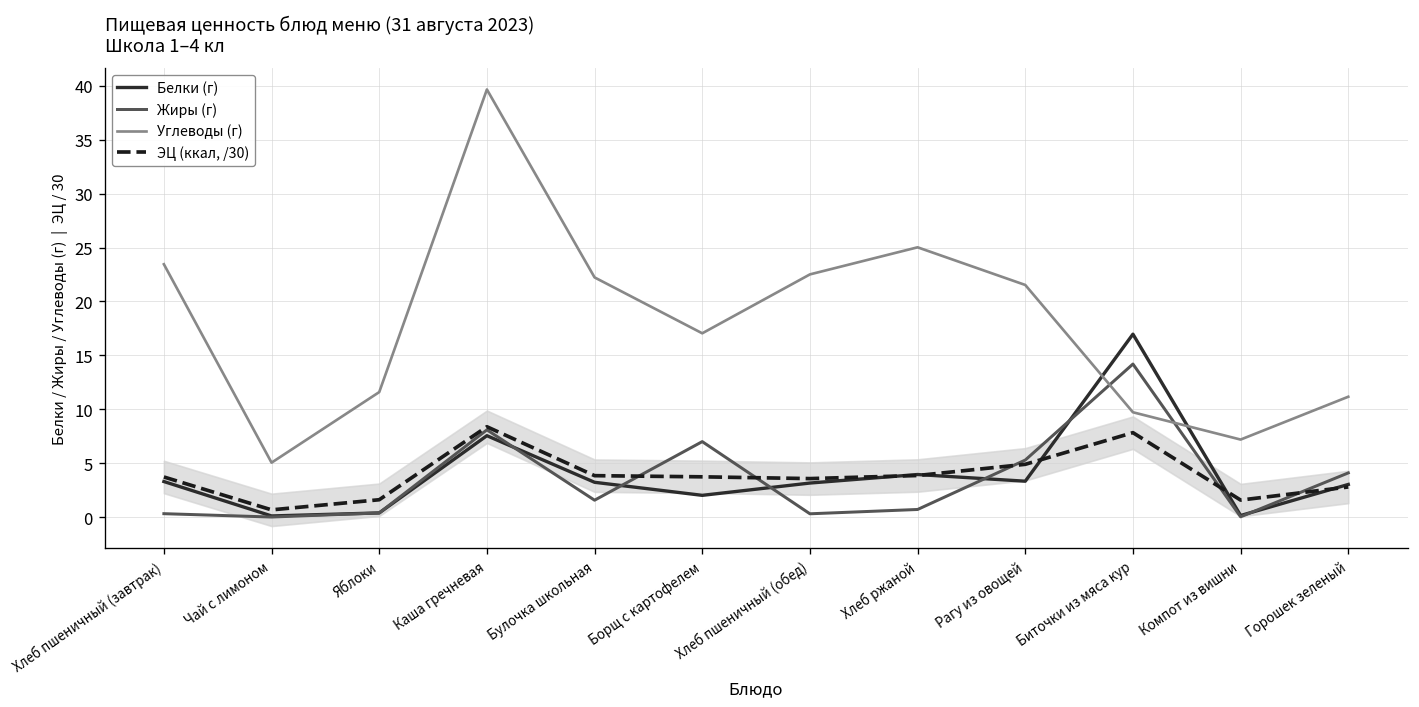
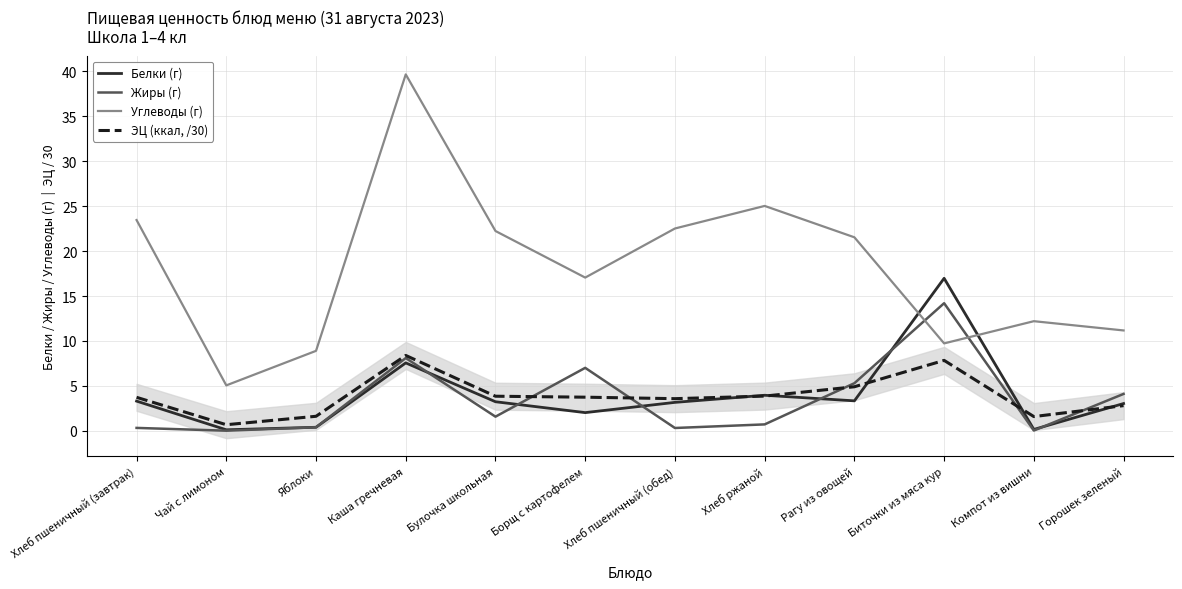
  {
    "Жиры (г)": {
      "Хлеб пшеничный (завтрак)": 0,
      "Булочка школьная": 2,
      "Борщ с картофелем": 7,
      "Хлеб пшеничный (обед)": 0,
      "Хлеб ржаной": 1,
      "Рагу из овощей": 5,
      "Биточки из мяса кур": 14
    },
    "Углеводы (г)": {
      "Хлеб пшеничный (завтрак)": 23,
      "Чай с лимоном": 5,
-     "Яблоки": 12,
+     "Яблоки": 9,
      "Каша гречневая": 40,
      "Булочка школьная": 22,
      "Борщ с картофелем": 17,
      "Хлеб пшеничный (обед)": 23,
      "Хлеб ржаной": 25,
      "Рагу из овощей": 22,
      "Биточки из мяса кур": 10,
-     "Компот из вишни": 7,
+     "Компот из вишни": 12,
      "Горошек зеленый": 11
    }
  }
